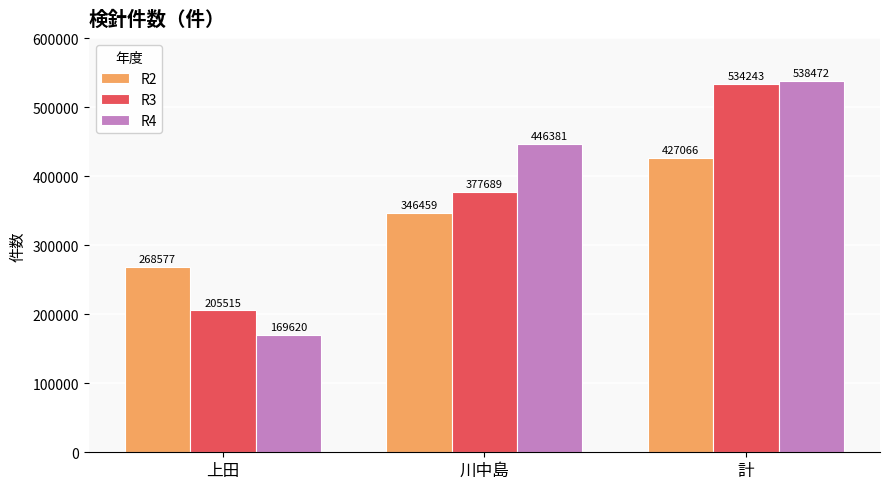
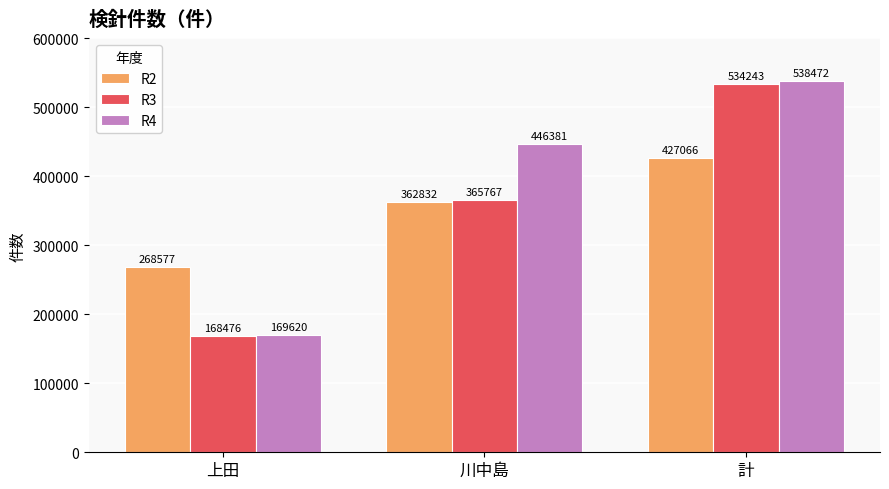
  {
    "R2": {
      "上田": 268577,
-     "川中島": 346459,
+     "川中島": 362832,
      "計": 427066
    },
    "R3": {
-     "上田": 205515,
-     "川中島": 377689,
+     "上田": 168476,
+     "川中島": 365767,
      "計": 534243
    },
    "R4": {
      "上田": 169620,
      "川中島": 446381,
      "計": 538472
    }
  }
